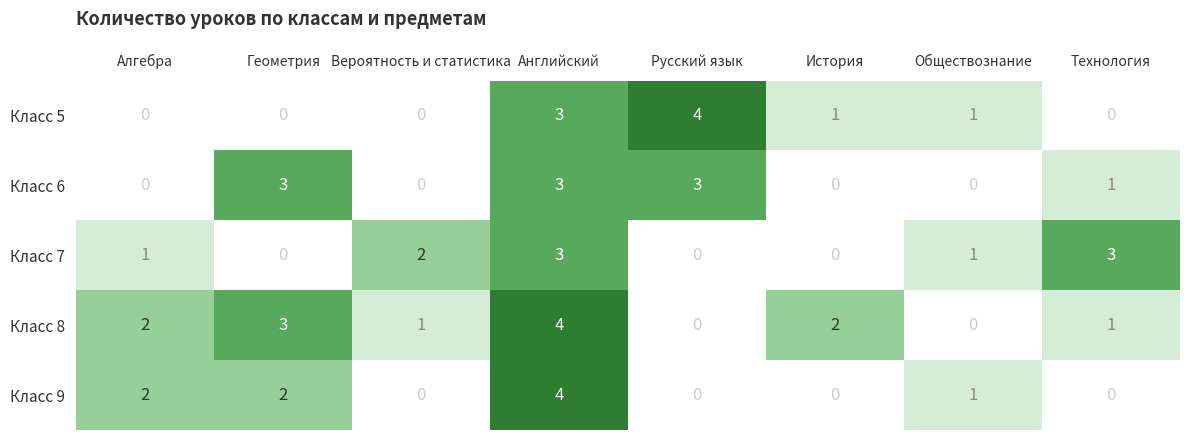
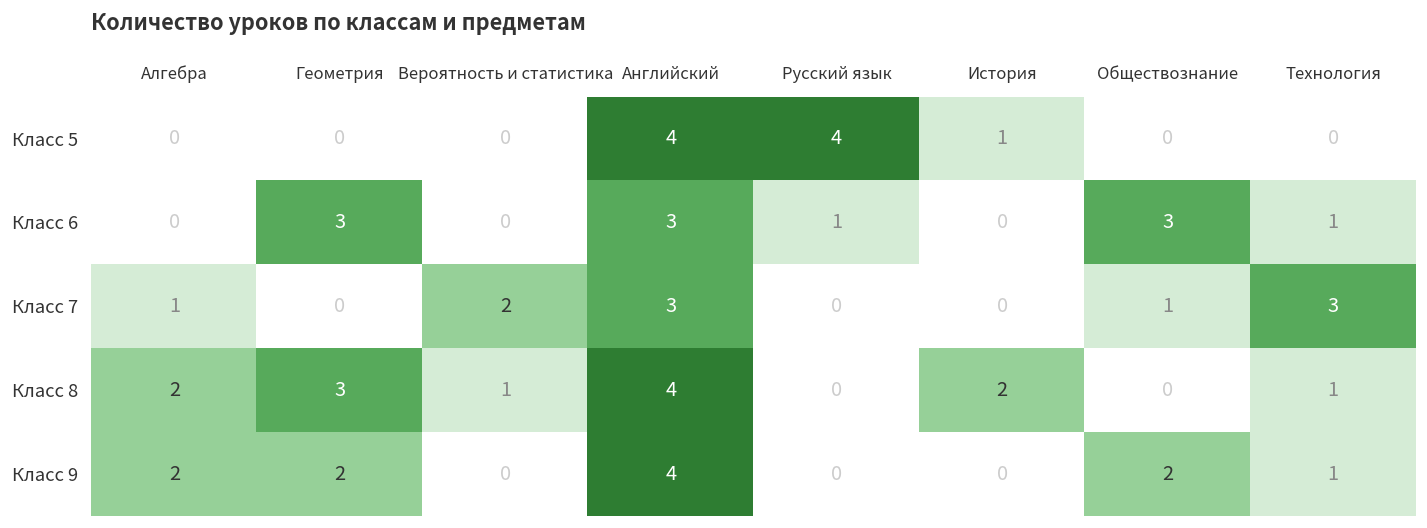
  {
    "Класс 5": {
      "Алгебра": 0,
      "Геометрия": 0,
      "Вероятность и статистика": 0,
-     "Английский": 3,
+     "Английский": 4,
      "Русский язык": 4,
      "История": 1,
-     "Обществознание": 1,
+     "Обществознание": 0,
      "Технология": 0
    },
    "Класс 6": {
      "Алгебра": 0,
      "Геометрия": 3,
      "Вероятность и статистика": 0,
      "Английский": 3,
-     "Русский язык": 3,
+     "Русский язык": 1,
      "История": 0,
-     "Обществознание": 0,
+     "Обществознание": 3,
      "Технология": 1
    },
    "Класс 7": {
      "Алгебра": 1,
      "Геометрия": 0,
      "Вероятность и статистика": 2,
      "Английский": 3,
      "Русский язык": 0,
      "История": 0,
      "Обществознание": 1,
      "Технология": 3
    },
    "Класс 8": {
      "Алгебра": 2,
      "Геометрия": 3,
      "Вероятность и статистика": 1,
      "Английский": 4,
      "Русский язык": 0,
      "История": 2,
      "Обществознание": 0,
      "Технология": 1
    },
    "Класс 9": {
      "Алгебра": 2,
      "Геометрия": 2,
      "Вероятность и статистика": 0,
      "Английский": 4,
      "Русский язык": 0,
      "История": 0,
-     "Обществознание": 1,
-     "Технология": 0
+     "Обществознание": 2,
+     "Технология": 1
    }
  }
